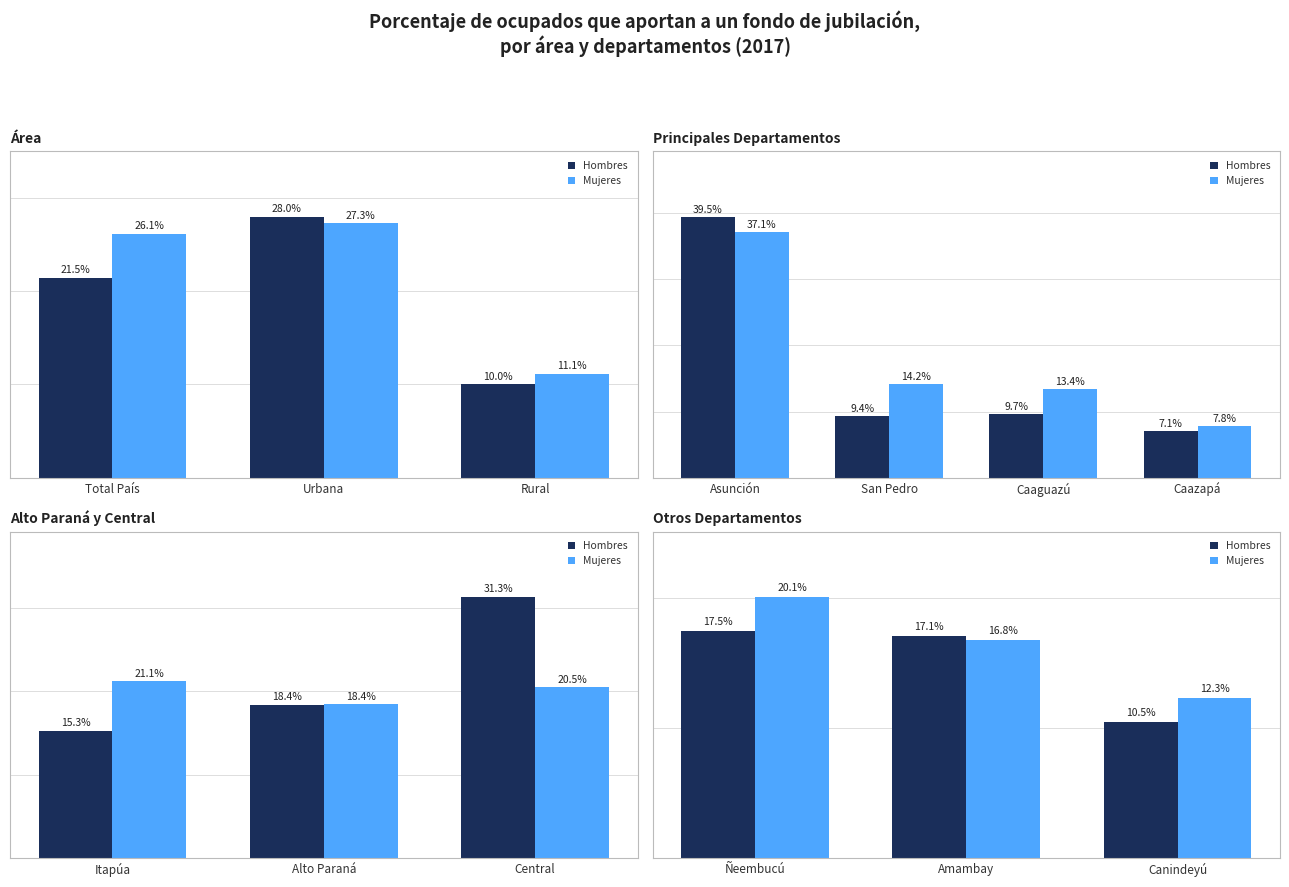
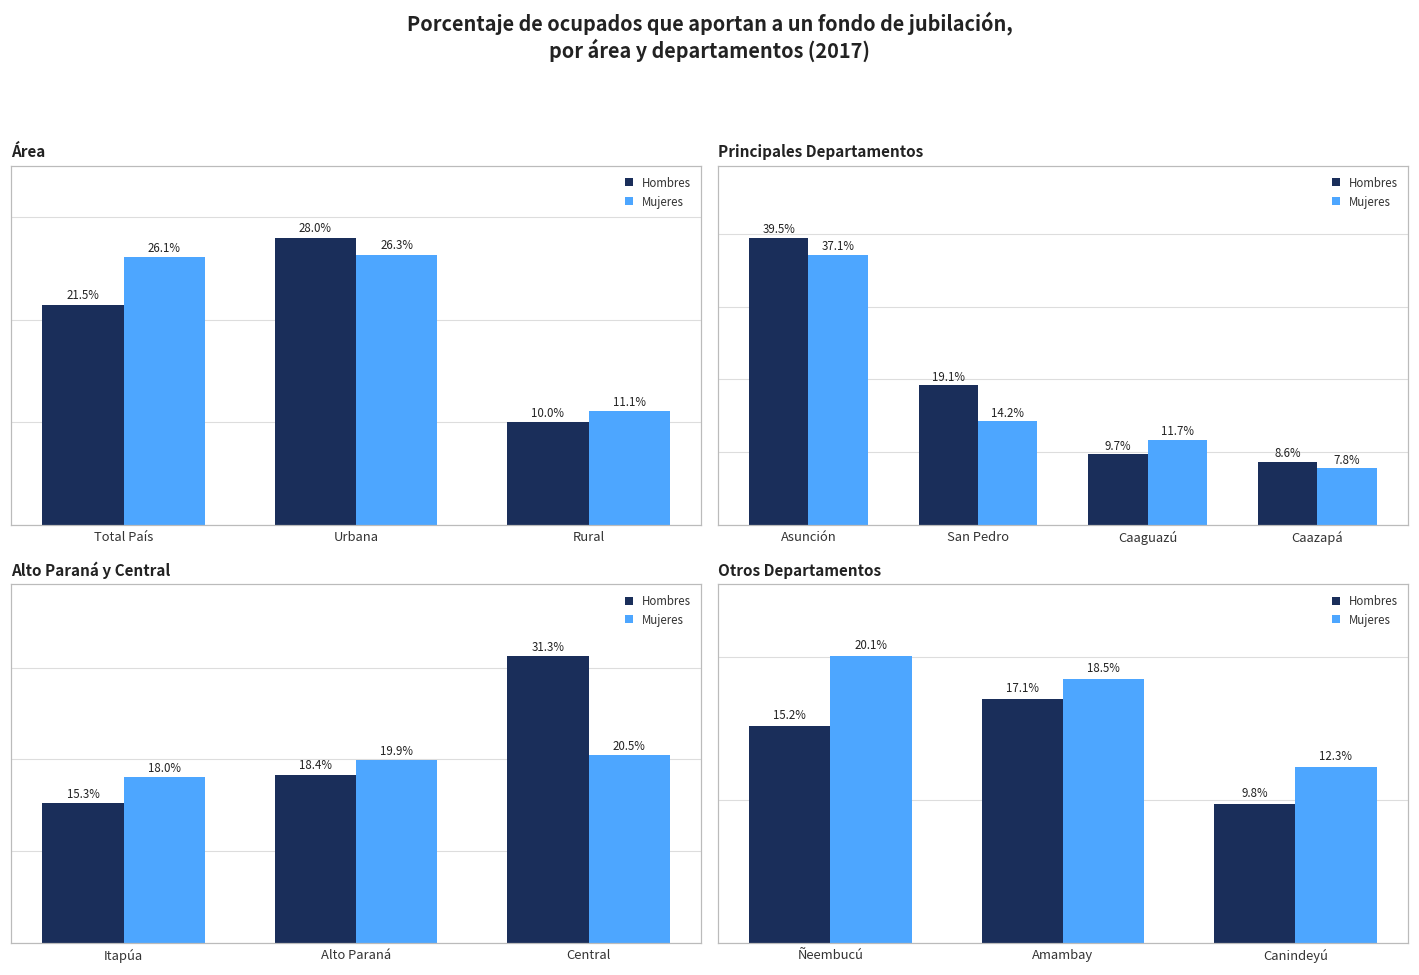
  {
    "Área": {
      "Hombres": {
        "Total País": "21.5%",
        "Urbana": "28.0%",
        "Rural": "10.0%"
      },
      "Mujeres": {
        "Total País": "26.1%",
-       "Urbana": "27.3%",
+       "Urbana": "26.3%",
        "Rural": "11.1%"
      }
    },
    "Principales Departamentos": {
      "Hombres": {
        "Asunción": "39.5%",
-       "San Pedro": "9.4%",
+       "San Pedro": "19.1%",
        "Caaguazú": "9.7%",
-       "Caazapá": "7.1%"
+       "Caazapá": "8.6%"
      },
      "Mujeres": {
        "Asunción": "37.1%",
        "San Pedro": "14.2%",
-       "Caaguazú": "13.4%",
+       "Caaguazú": "11.7%",
        "Caazapá": "7.8%"
      }
    },
    "Alto Paraná y Central": {
      "Hombres": {
        "Itapúa": "15.3%",
        "Alto Paraná": "18.4%",
        "Central": "31.3%"
      },
      "Mujeres": {
-       "Itapúa": "21.1%",
-       "Alto Paraná": "18.4%",
+       "Itapúa": "18.0%",
+       "Alto Paraná": "19.9%",
        "Central": "20.5%"
      }
    },
    "Otros Departamentos": {
      "Hombres": {
-       "Ñeembucú": "17.5%",
+       "Ñeembucú": "15.2%",
        "Amambay": "17.1%",
-       "Canindeyú": "10.5%"
+       "Canindeyú": "9.8%"
      },
      "Mujeres": {
        "Ñeembucú": "20.1%",
-       "Amambay": "16.8%",
+       "Amambay": "18.5%",
        "Canindeyú": "12.3%"
      }
    }
  }
